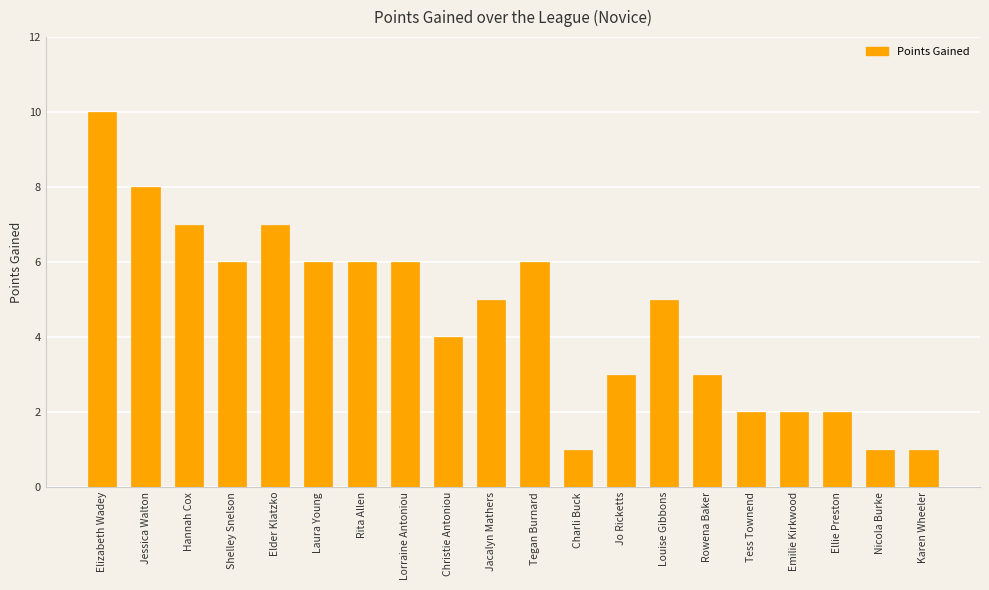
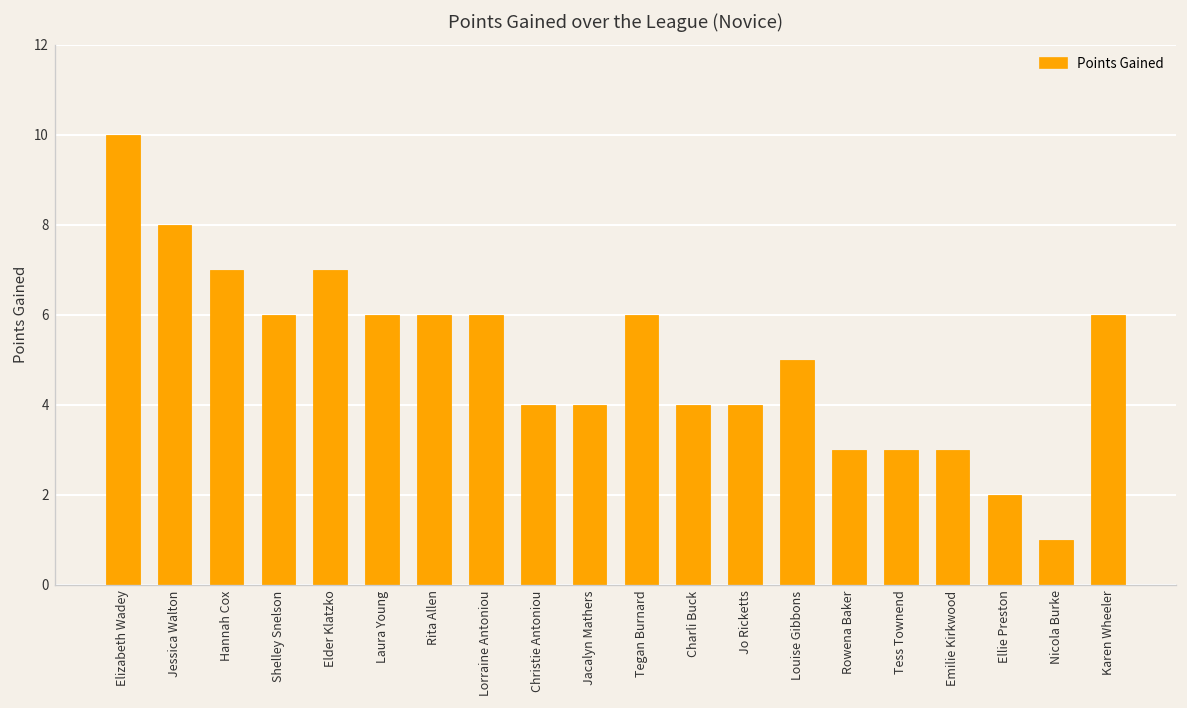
  {
    "Elizabeth Wadey": 10,
    "Jessica Walton": 8,
    "Hannah Cox": 7,
    "Shelley Snelson": 6,
    "Elder Klatzko": 7,
    "Laura Young": 6,
    "Rita Allen": 6,
    "Lorraine Antoniou": 6,
    "Christie Antoniou": 4,
-   "Jacalyn Mathers": 5,
+   "Jacalyn Mathers": 4,
    "Tegan Burnard": 6,
-   "Charli Buck": 1,
-   "Jo Ricketts": 3,
+   "Charli Buck": 4,
+   "Jo Ricketts": 4,
    "Louise Gibbons": 5,
    "Rowena Baker": 3,
-   "Tess Townend": 2,
-   "Emilie Kirkwood": 2,
+   "Tess Townend": 3,
+   "Emilie Kirkwood": 3,
    "Ellie Preston": 2,
    "Nicola Burke": 1,
-   "Karen Wheeler": 1
+   "Karen Wheeler": 6
  }
